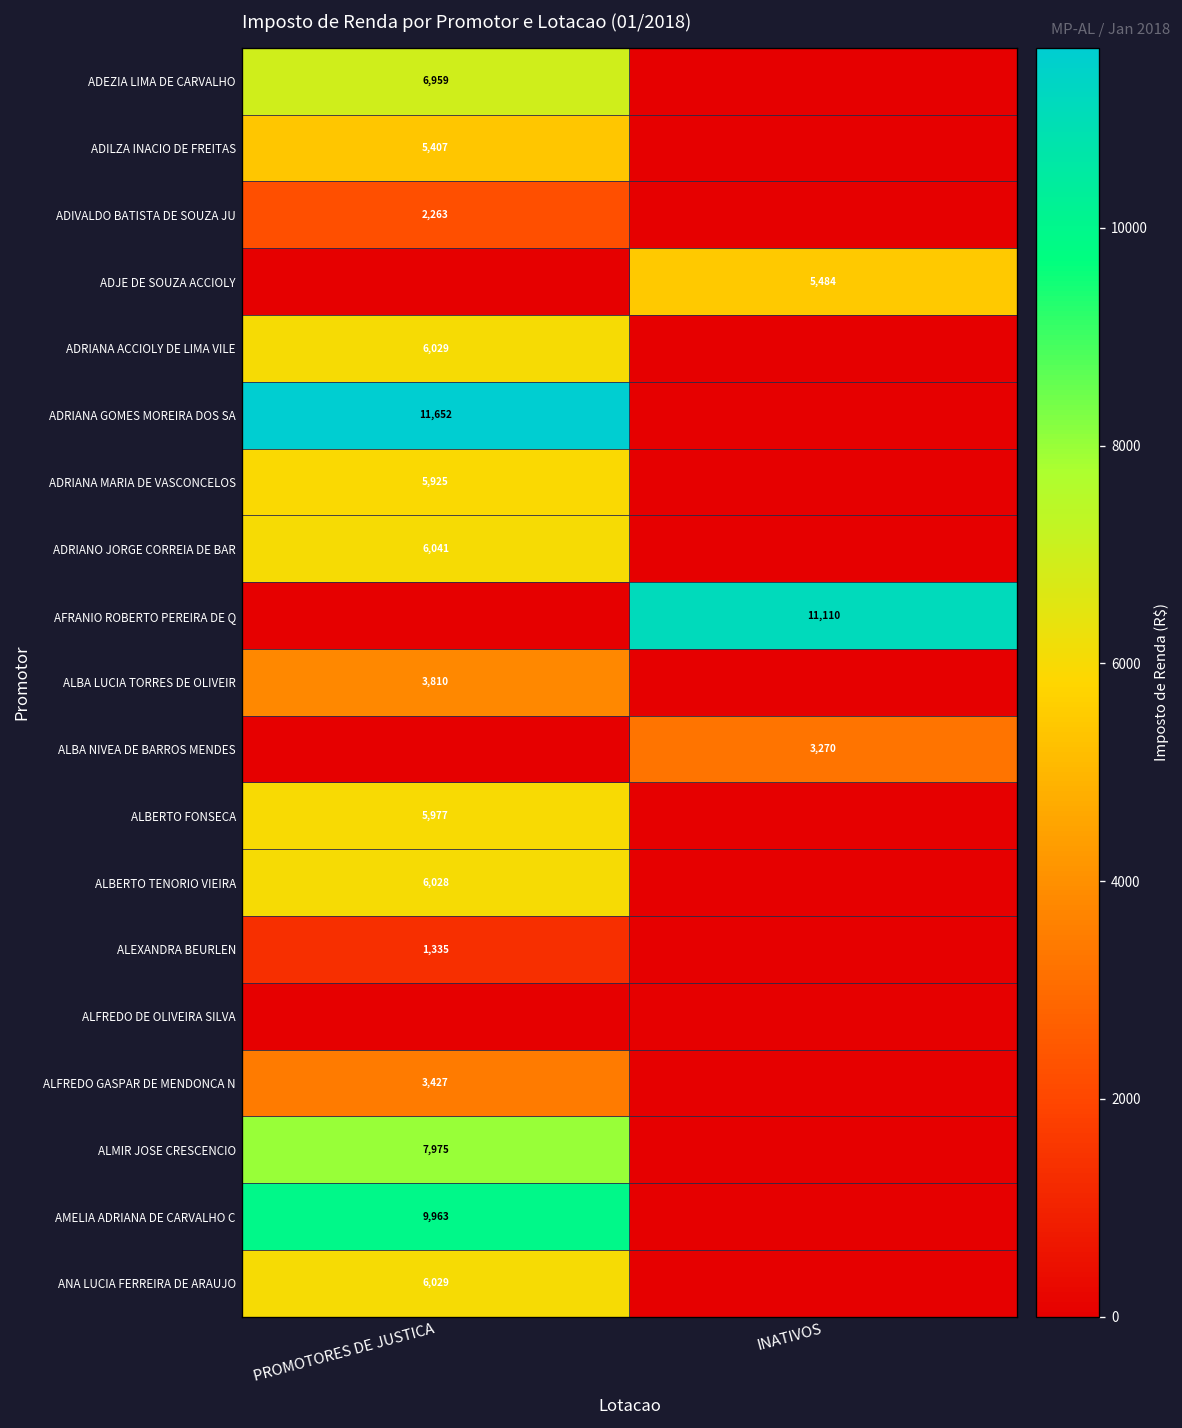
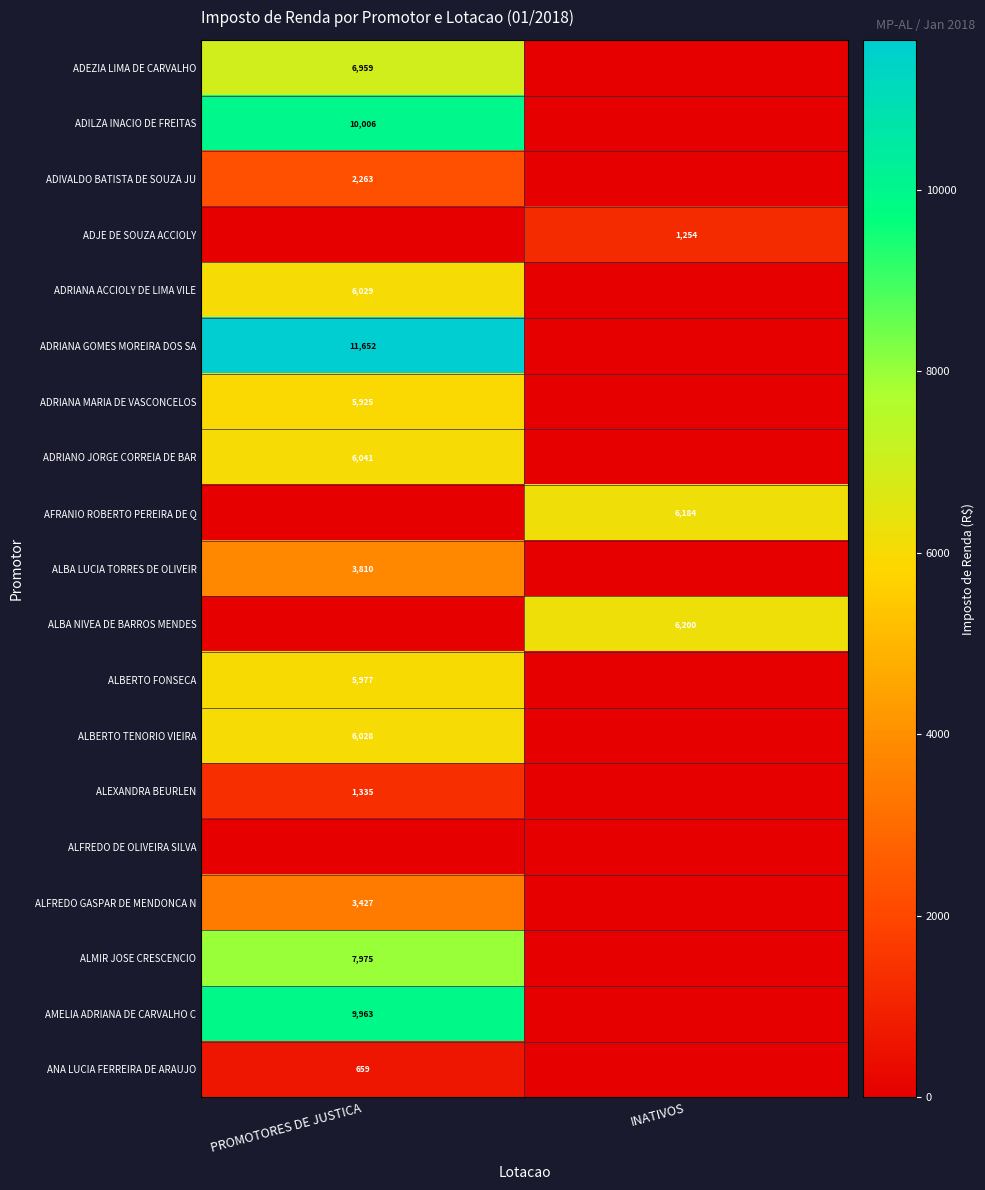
  {
    "ADEZIA LIMA DE CARVALHO": {
      "PROMOTORES DE JUSTICA": "6,959"
    },
    "ADILZA INACIO DE FREITAS": {
-     "PROMOTORES DE JUSTICA": "5,407"
+     "PROMOTORES DE JUSTICA": "10,006"
    },
    "ADIVALDO BATISTA DE SOUZA JU": {
      "PROMOTORES DE JUSTICA": "2,263"
    },
    "ADJE DE SOUZA ACCIOLY": {
-     "INATIVOS": "5,484"
+     "INATIVOS": "1,254"
    },
    "ADRIANA ACCIOLY DE LIMA VILE": {
      "PROMOTORES DE JUSTICA": "6,029"
    },
    "ADRIANA GOMES MOREIRA DOS SA": {
      "PROMOTORES DE JUSTICA": "11,652"
    },
    "ADRIANA MARIA DE VASCONCELOS": {
      "PROMOTORES DE JUSTICA": "5,925"
    },
    "ADRIANO JORGE CORREIA DE BAR": {
      "PROMOTORES DE JUSTICA": "6,041"
    },
    "AFRANIO ROBERTO PEREIRA DE Q": {
-     "INATIVOS": "11,110"
+     "INATIVOS": "6,184"
    },
    "ALBA LUCIA TORRES DE OLIVEIR": {
      "PROMOTORES DE JUSTICA": "3,810"
    },
    "ALBA NIVEA DE BARROS MENDES": {
-     "INATIVOS": "3,270"
+     "INATIVOS": "6,200"
    },
    "ALBERTO FONSECA": {
      "PROMOTORES DE JUSTICA": "5,977"
    },
    "ALBERTO TENORIO VIEIRA": {
      "PROMOTORES DE JUSTICA": "6,028"
    },
    "ALEXANDRA BEURLEN": {
      "PROMOTORES DE JUSTICA": "1,335"
    },
    "ALFREDO GASPAR DE MENDONCA N": {
      "PROMOTORES DE JUSTICA": "3,427"
    },
    "ALMIR JOSE CRESCENCIO": {
      "PROMOTORES DE JUSTICA": "7,975"
    },
    "AMELIA ADRIANA DE CARVALHO C": {
      "PROMOTORES DE JUSTICA": "9,963"
    },
    "ANA LUCIA FERREIRA DE ARAUJO": {
-     "PROMOTORES DE JUSTICA": "6,029"
+     "PROMOTORES DE JUSTICA": "659"
    }
  }
